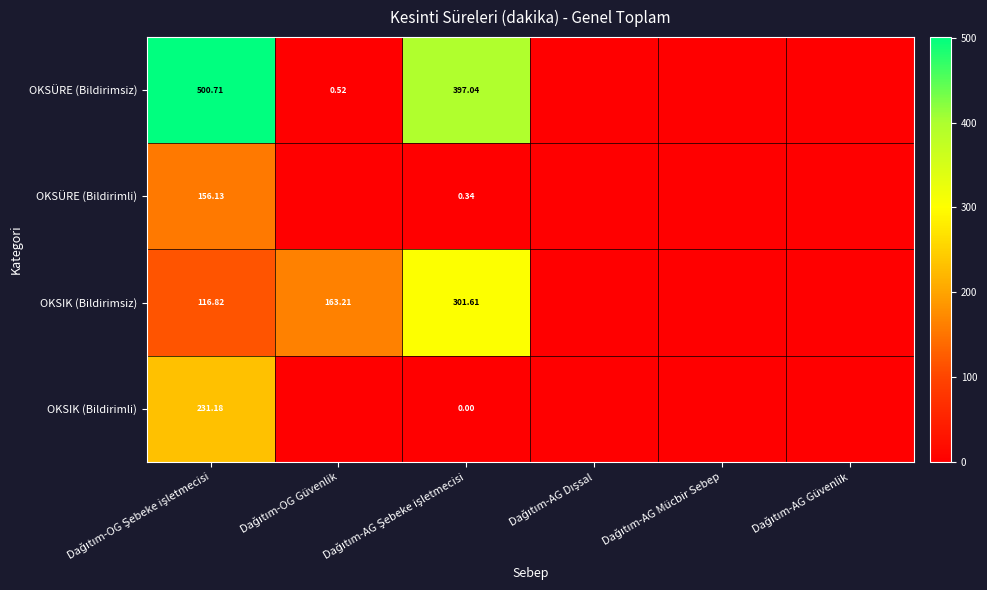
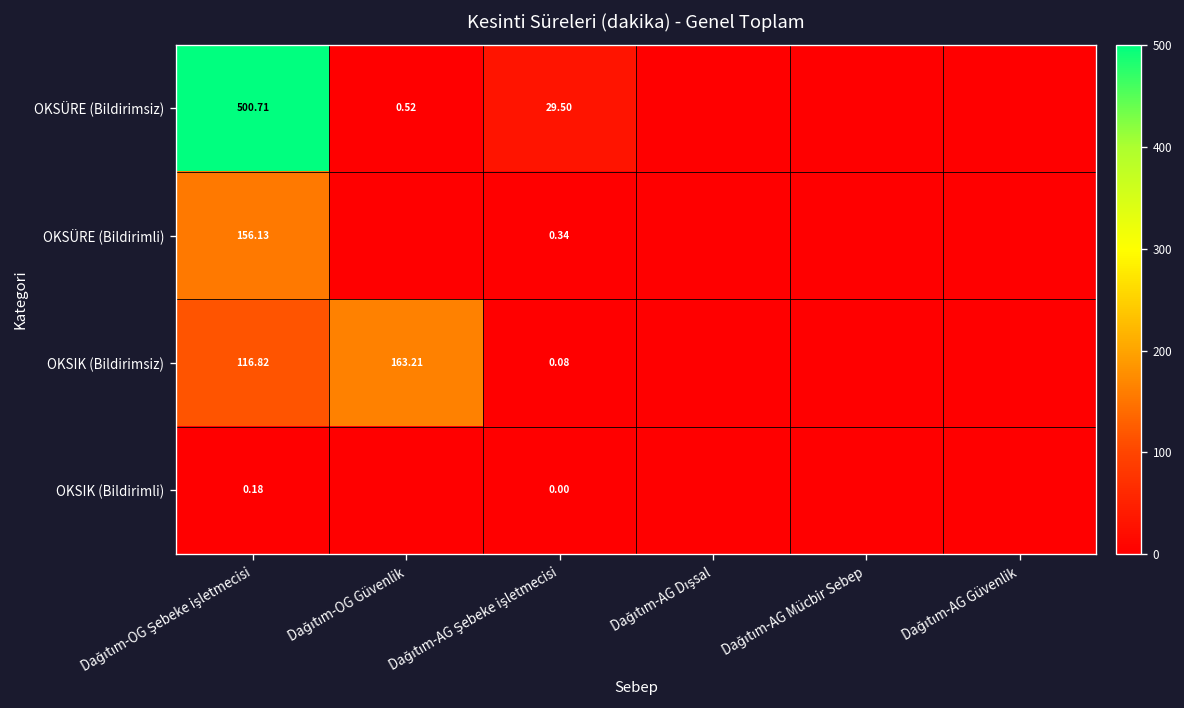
  {
    "OKSÜRE (Bildirimsiz)": {
      "Dağıtım-OG Şebeke işletmecisi": 500.71,
      "Dağıtım-OG Güvenlik": 0.52,
-     "Dağıtım-AG Şebeke işletmecisi": 397.04
+     "Dağıtım-AG Şebeke işletmecisi": 29.50
    },
    "OKSÜRE (Bildirimli)": {
      "Dağıtım-OG Şebeke işletmecisi": 156.13,
      "Dağıtım-AG Şebeke işletmecisi": 0.34
    },
    "OKSIK (Bildirimsiz)": {
      "Dağıtım-OG Şebeke işletmecisi": 116.82,
      "Dağıtım-OG Güvenlik": 163.21,
-     "Dağıtım-AG Şebeke işletmecisi": 301.61
+     "Dağıtım-AG Şebeke işletmecisi": 0.08
    },
    "OKSIK (Bildirimli)": {
-     "Dağıtım-OG Şebeke işletmecisi": 231.18,
+     "Dağıtım-OG Şebeke işletmecisi": 0.18,
      "Dağıtım-AG Şebeke işletmecisi": 0.00
    }
  }
